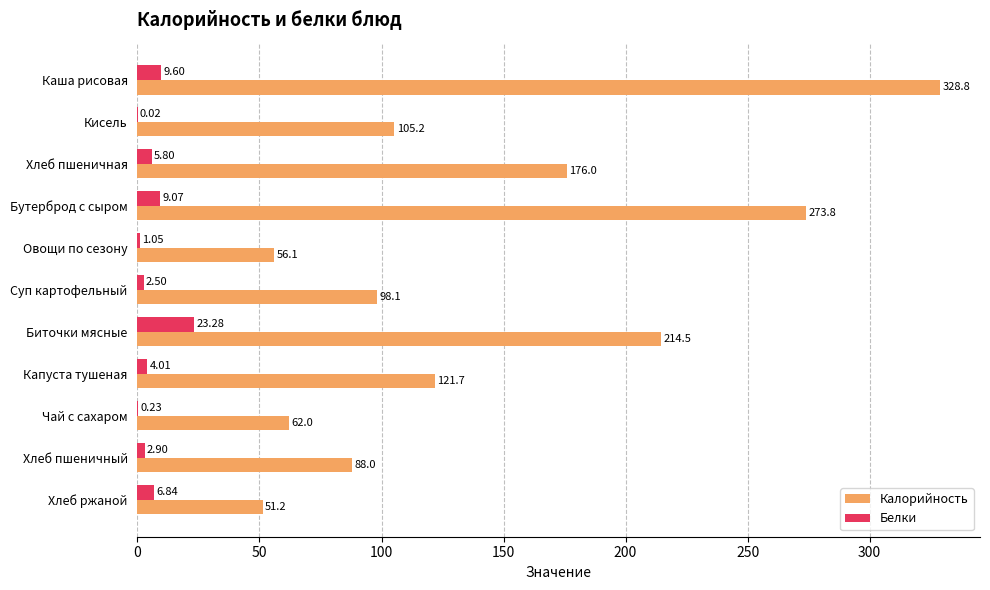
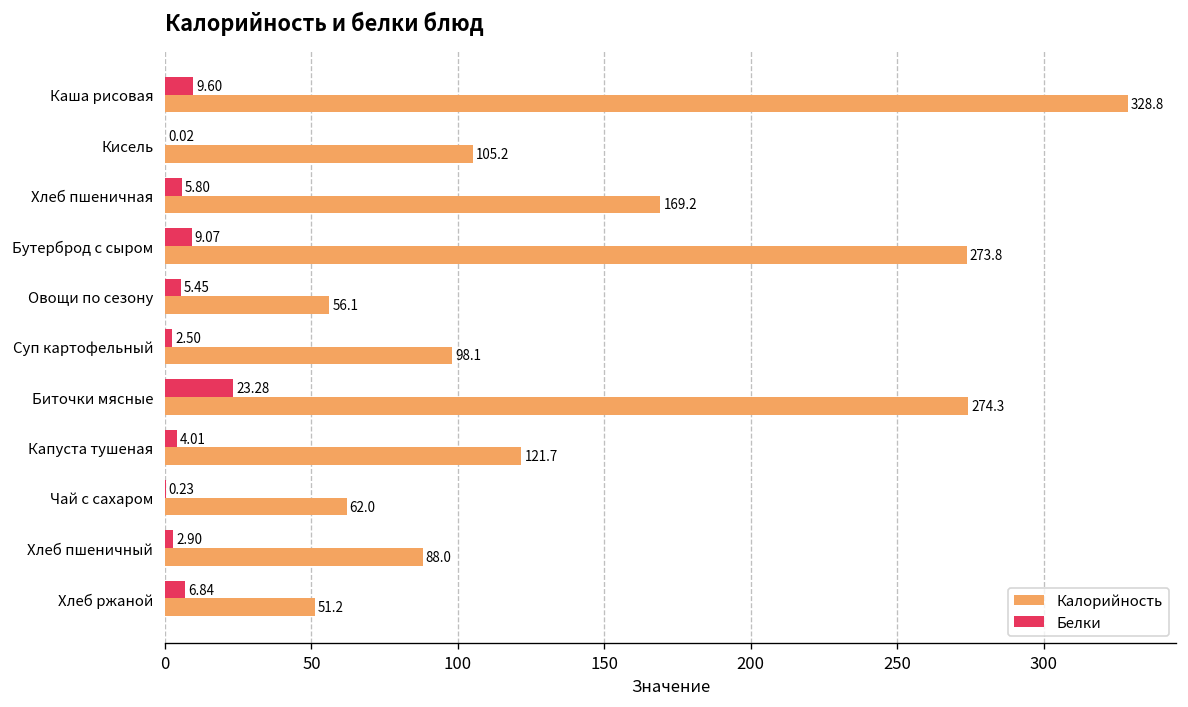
  {
    "Калорийность": {
      "Каша рисовая": 328.8,
      "Кисель": 105.2,
-     "Хлеб пшеничная": 176.0,
+     "Хлеб пшеничная": 169.2,
      "Бутерброд с сыром": 273.8,
      "Овощи по сезону": 56.1,
      "Суп картофельный": 98.1,
-     "Биточки мясные": 214.5,
+     "Биточки мясные": 274.3,
      "Капуста тушеная": 121.7,
      "Чай с сахаром": 62.0,
      "Хлеб пшеничный": 88.0,
      "Хлеб ржаной": 51.2
    },
    "Белки": {
      "Каша рисовая": 9.60,
      "Кисель": 0.02,
      "Хлеб пшеничная": 5.80,
      "Бутерброд с сыром": 9.07,
-     "Овощи по сезону": 1.05,
+     "Овощи по сезону": 5.45,
      "Суп картофельный": 2.50,
      "Биточки мясные": 23.28,
      "Капуста тушеная": 4.01,
      "Чай с сахаром": 0.23,
      "Хлеб пшеничный": 2.90,
      "Хлеб ржаной": 6.84
    }
  }
